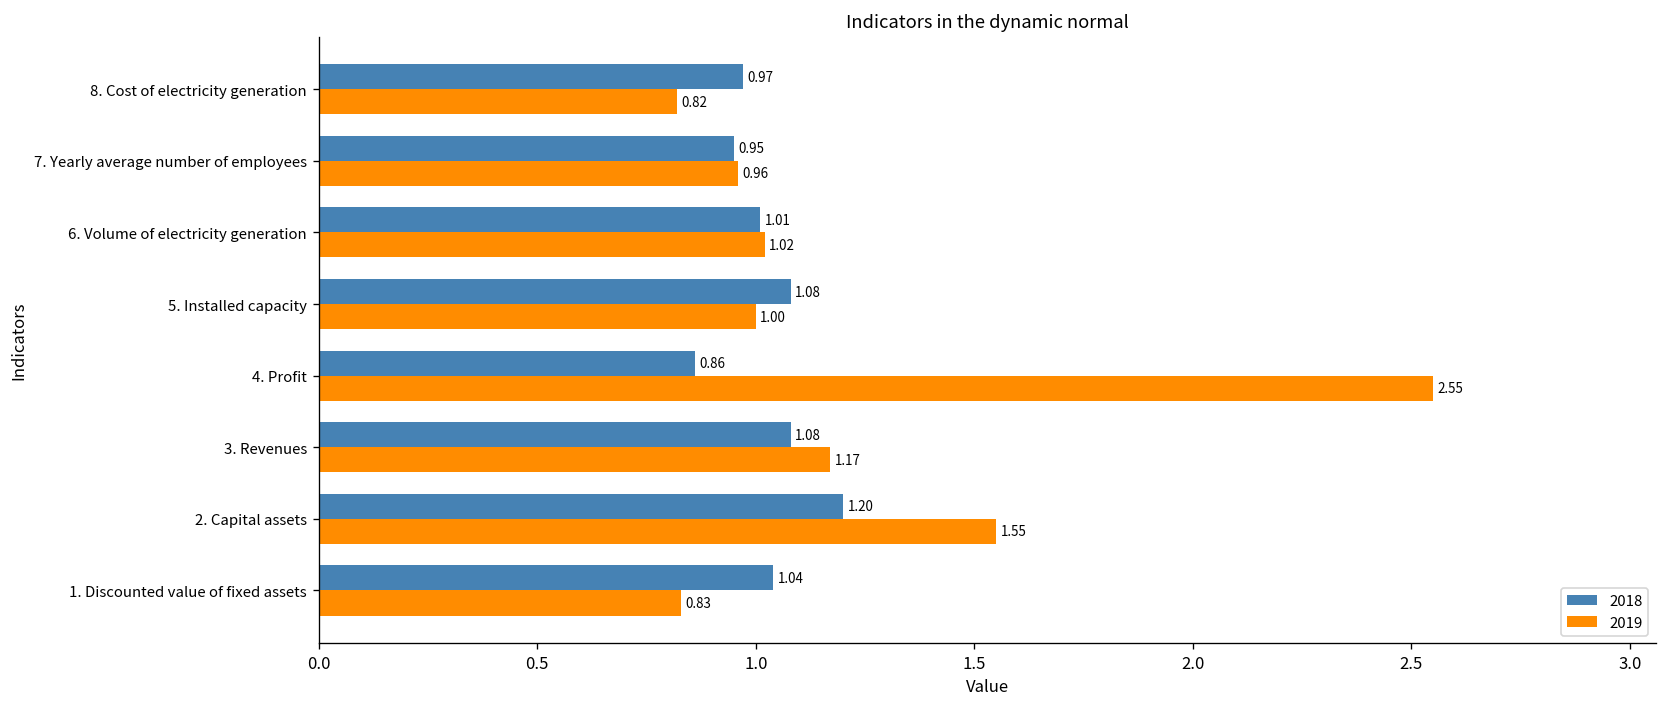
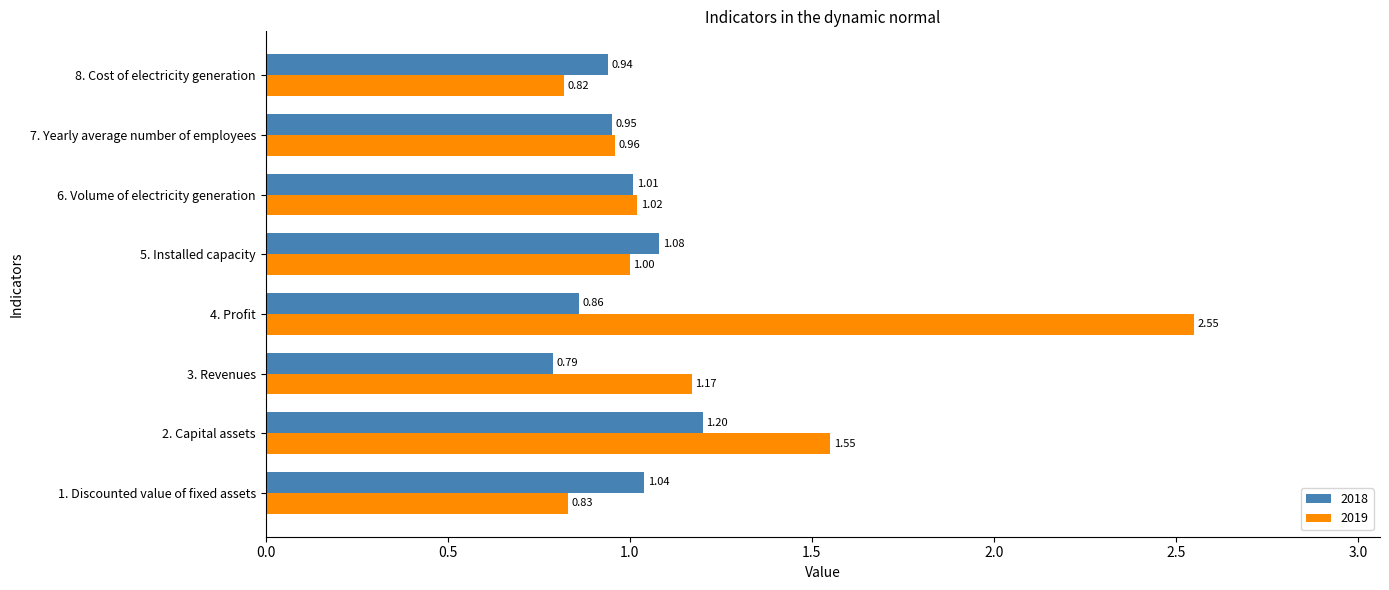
  {
    "2018": {
-     "8. Cost of electricity generation": 0.97,
+     "8. Cost of electricity generation": 0.94,
      "7. Yearly average number of employees": 0.95,
      "6. Volume of electricity generation": 1.01,
      "5. Installed capacity": 1.08,
      "4. Profit": 0.86,
-     "3. Revenues": 1.08,
+     "3. Revenues": 0.79,
      "2. Capital assets": 1.20,
      "1. Discounted value of fixed assets": 1.04
    },
    "2019": {
      "8. Cost of electricity generation": 0.82,
      "7. Yearly average number of employees": 0.96,
      "6. Volume of electricity generation": 1.02,
      "5. Installed capacity": 1.00,
      "4. Profit": 2.55,
      "3. Revenues": 1.17,
      "2. Capital assets": 1.55,
      "1. Discounted value of fixed assets": 0.83
    }
  }
